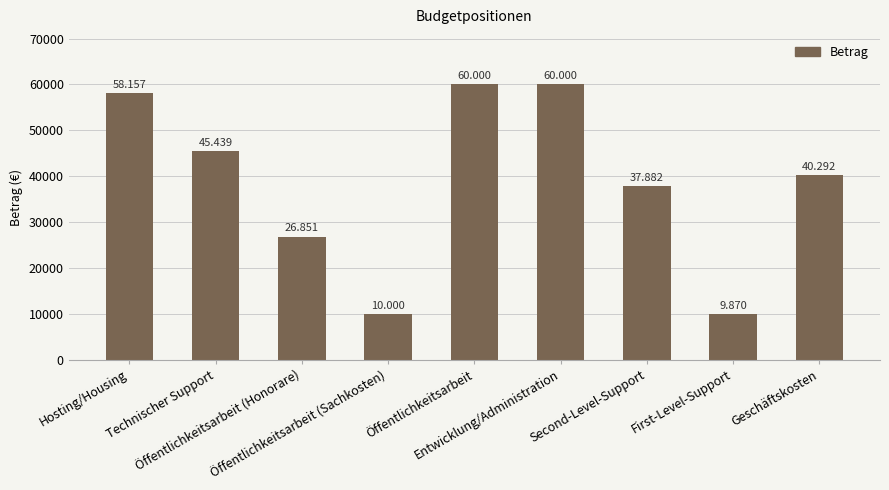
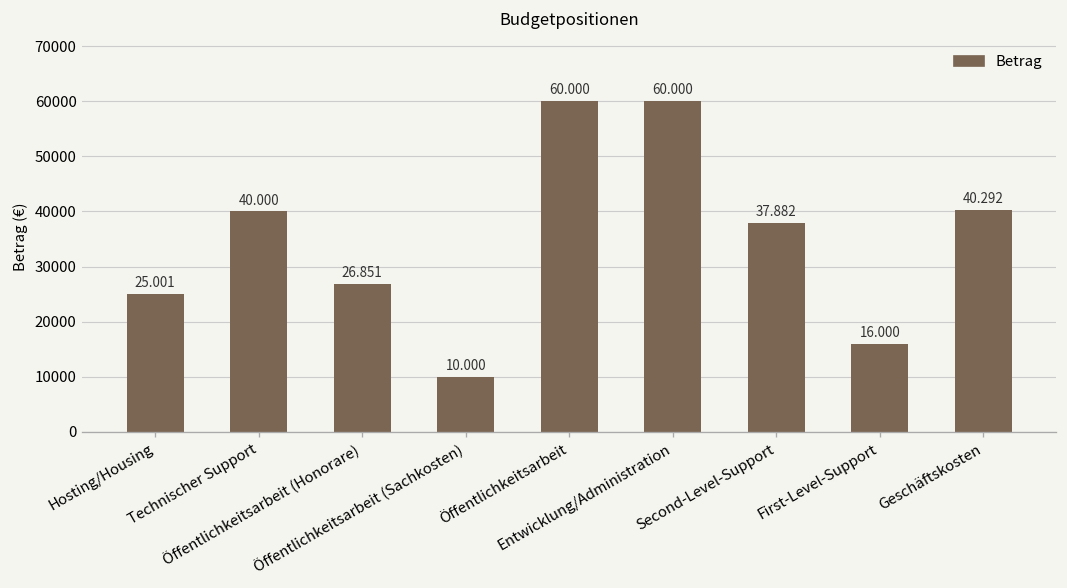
  {
-   "Hosting/Housing": 58.157,
-   "Technischer Support": 45.439,
-   "First-Level-Support": 9.870
+   "Hosting/Housing": 25.001,
+   "Technischer Support": 40.000,
+   "First-Level-Support": 16.000
  }
